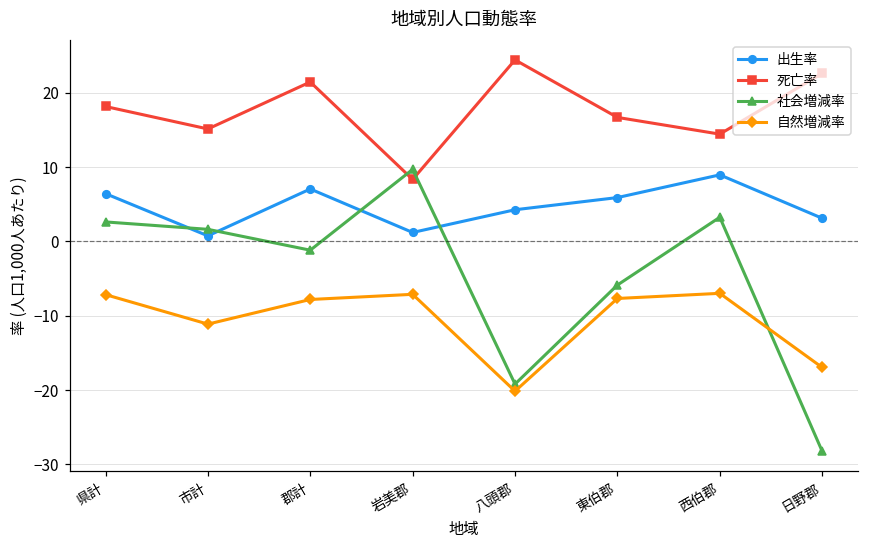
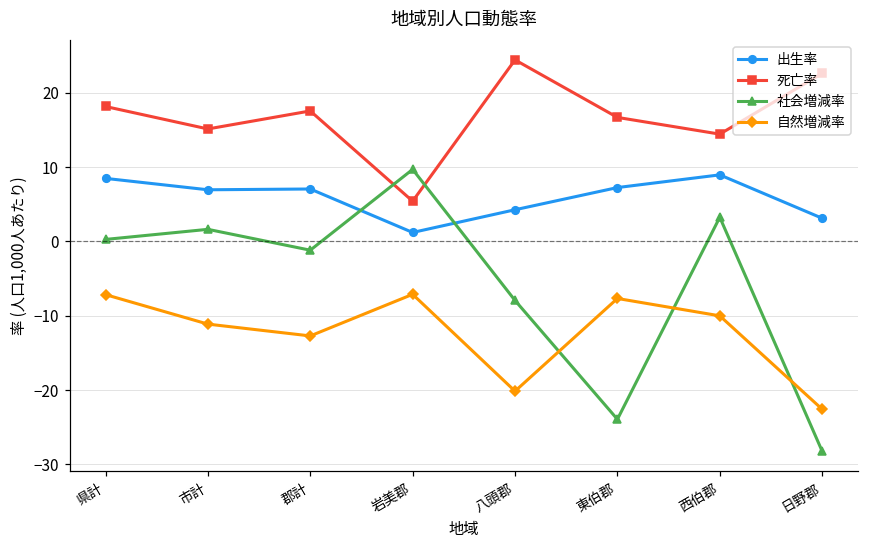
  {
    "出生率": {
-     "県計": 6,
-     "市計": 1,
+     "県計": 8,
+     "市計": 7,
      "郡計": 7,
      "岩美郡": 1,
      "八頭郡": 4,
-     "東伯郡": 6,
+     "東伯郡": 7,
      "西伯郡": 9,
      "日野郡": 3
    },
    "死亡率": {
      "県計": 18,
      "市計": 15,
-     "郡計": 21,
-     "岩美郡": 8,
+     "郡計": 18,
+     "岩美郡": 5,
      "八頭郡": 24,
      "東伯郡": 17,
      "西伯郡": 14
    },
    "社会増減率": {
-     "県計": 3,
+     "県計": 0,
      "市計": 2,
      "郡計": -1,
      "岩美郡": 10,
-     "八頭郡": -19,
-     "東伯郡": -6,
+     "八頭郡": -8,
+     "東伯郡": -24,
      "西伯郡": 3,
      "日野郡": -28
    },
    "自然増減率": {
      "県計": -7,
      "市計": -11,
-     "郡計": -8,
+     "郡計": -13,
      "岩美郡": -7,
      "八頭郡": -20,
      "東伯郡": -8,
-     "西伯郡": -7,
-     "日野郡": -17
+     "西伯郡": -10,
+     "日野郡": -23
    }
  }
